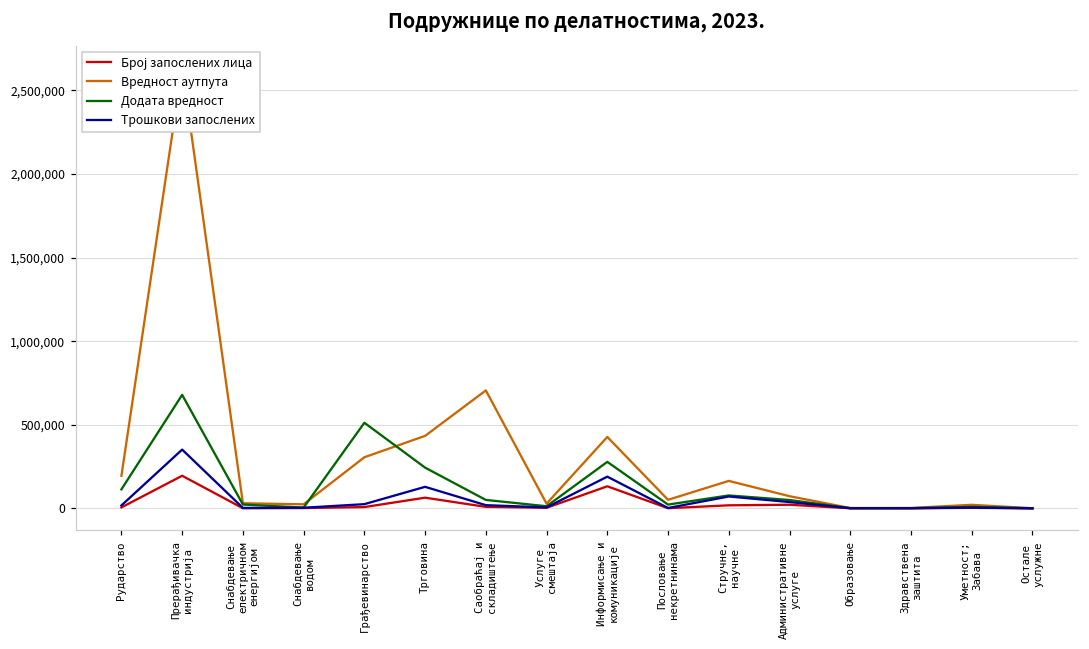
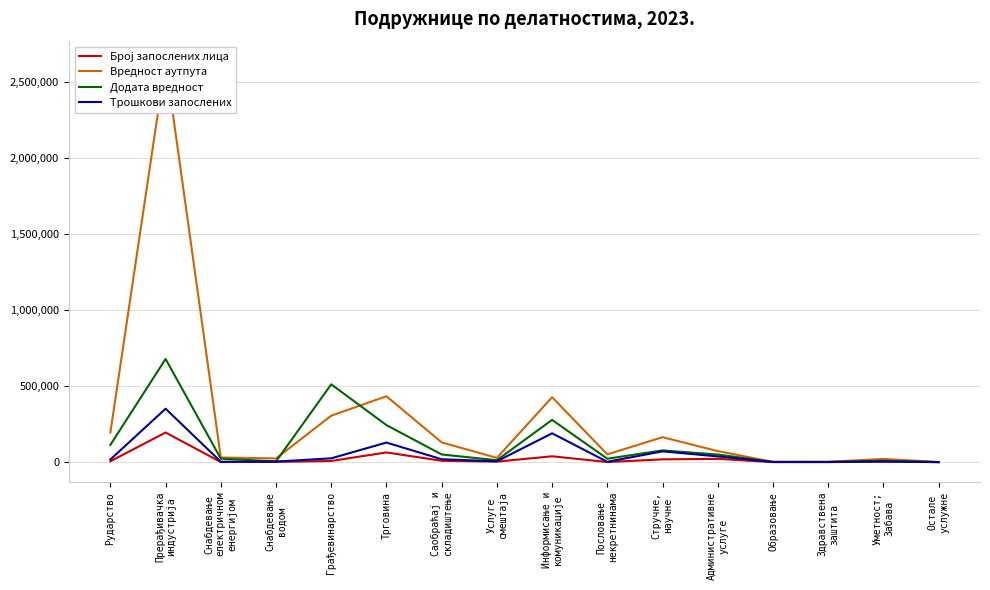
  {
    "Број запослених лица": {
      "Прерађивачка индустрија": "190,000",
      "Грађевинарство": "10,000",
      "Трговина": "60,000",
-     "Информисање и комуникације": "130,000",
+     "Информисање и комуникације": "40,000",
      "Стручне, научне": "20,000"
    },
    "Вредност аутпута": {
      "Рударство": "190,000",
      "Снабдевање водом": "20,000",
      "Грађевинарство": "310,000",
      "Трговина": "430,000",
-     "Саобраћај и складиштење": "710,000",
+     "Саобраћај и складиштење": "130,000",
      "Информисање и комуникације": "430,000",
      "Пословање некретнинама": "50,000",
      "Стручне, научне": "160,000",
      "Административне услуге": "70,000"
    },
    "Додата вредност": {
      "Рударство": "110,000",
      "Прерађивачка индустрија": "680,000",
      "Грађевинарство": "510,000",
      "Трговина": "240,000",
      "Саобраћај и складиштење": "50,000",
      "Информисање и комуникације": "280,000",
      "Пословање некретнинама": "20,000"
    },
    "Трошкови запослених": {
      "Прерађивачка индустрија": "350,000",
      "Грађевинарство": "30,000",
      "Трговина": "130,000",
      "Информисање и комуникације": "190,000"
    }
  }
